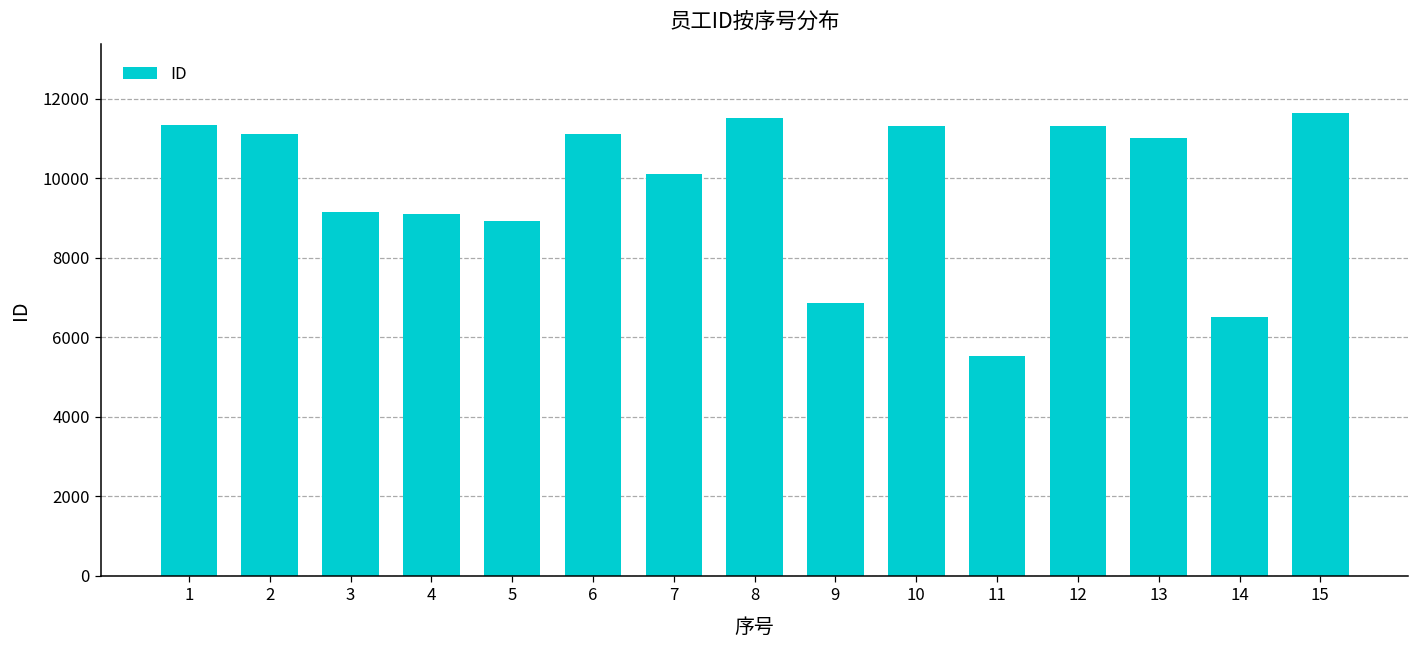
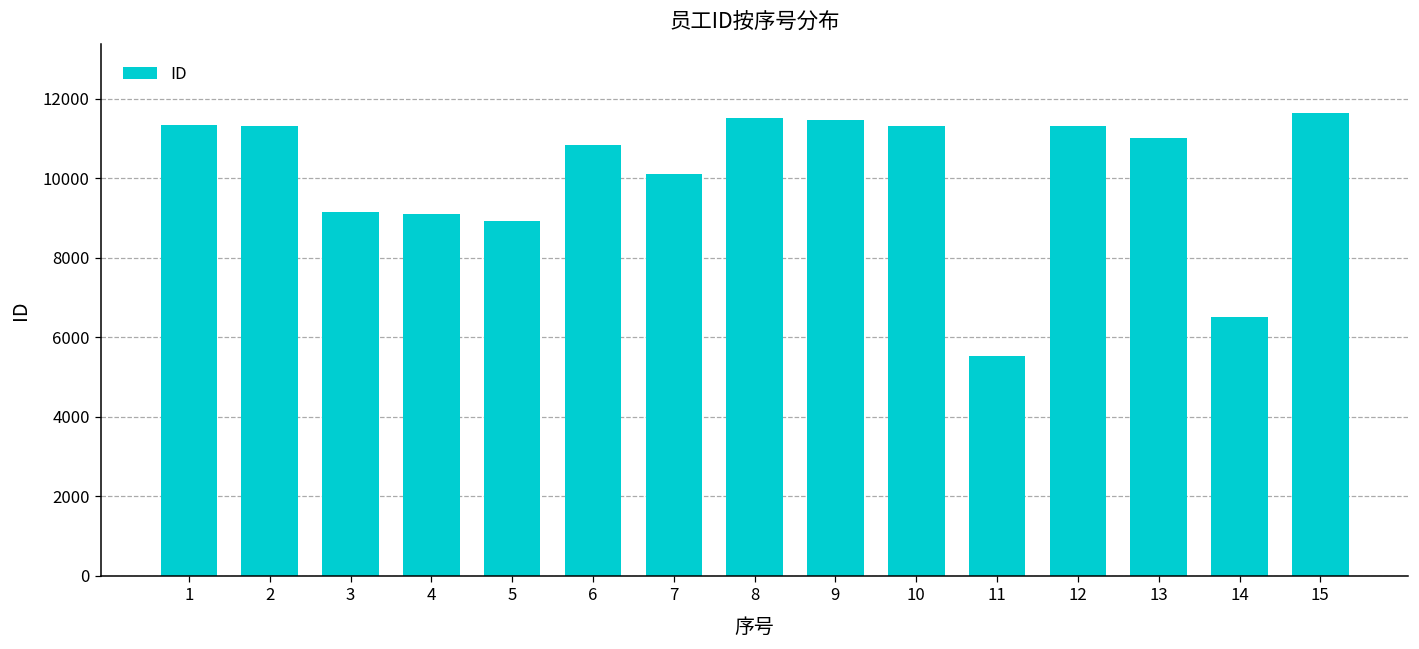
  {
    "1": 11300,
-   "2": 11100,
+   "2": 11300,
    "3": 9200,
    "4": 9100,
    "5": 8900,
-   "6": 11100,
+   "6": 10800,
    "7": 10100,
    "8": 11500,
-   "9": 6900,
+   "9": 11500,
    "10": 11300,
    "11": 5500,
    "12": 11300,
    "13": 11000,
    "14": 6500,
    "15": 11600
  }
